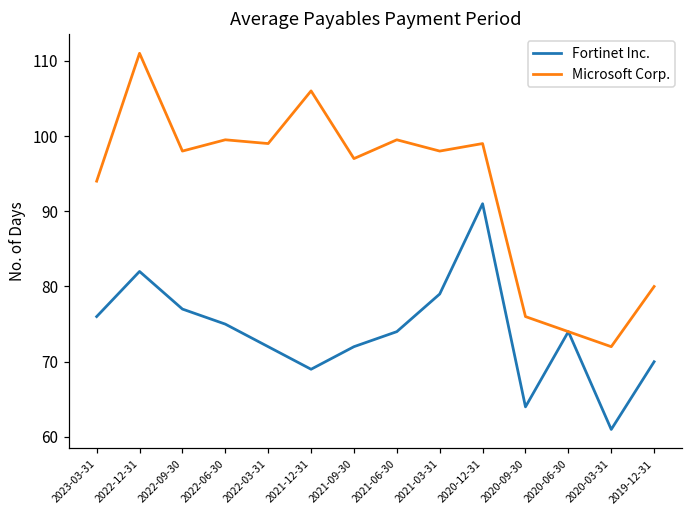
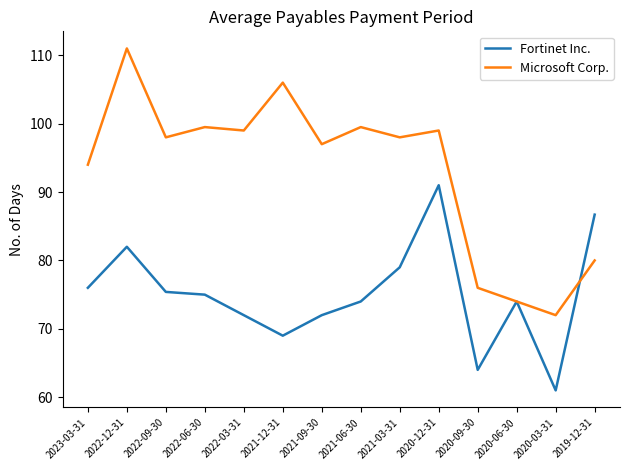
  {
    "Fortinet Inc.": {
      "2023-03-31": 76,
      "2022-12-31": 82,
-     "2022-09-30": 77,
+     "2022-09-30": 75,
      "2022-06-30": 75,
      "2022-03-31": 72,
      "2021-12-31": 69,
      "2021-09-30": 72,
      "2021-06-30": 74,
      "2021-03-31": 79,
      "2020-12-31": 91,
      "2020-09-30": 64,
      "2020-03-31": 61,
-     "2019-12-31": 70
+     "2019-12-31": 87
    },
    "Microsoft Corp.": {
      "2023-03-31": 94,
      "2022-12-31": 111,
      "2022-09-30": 98,
      "2022-06-30": 100,
      "2022-03-31": 99,
      "2021-12-31": 106,
      "2021-09-30": 97,
      "2021-06-30": 100,
      "2021-03-31": 98,
      "2020-12-31": 99,
      "2020-09-30": 76,
      "2020-03-31": 72,
      "2019-12-31": 80
    }
  }
